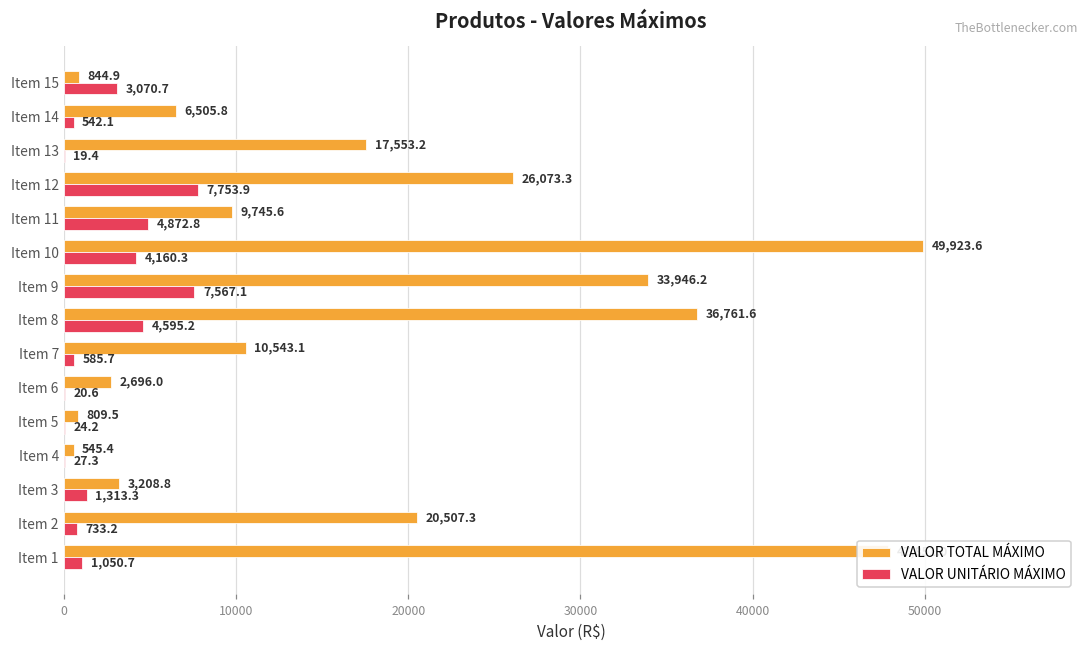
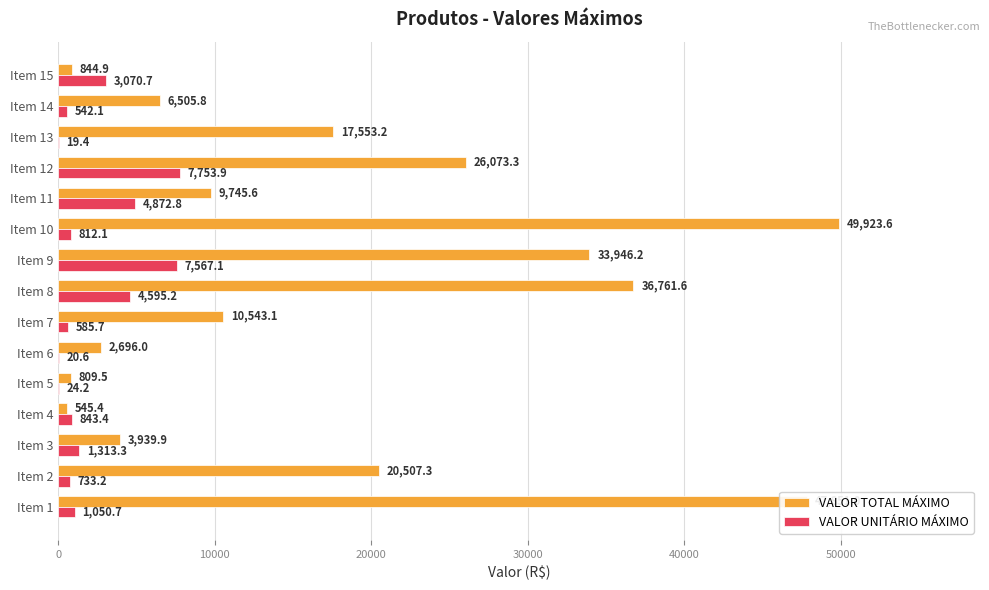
  {
    "VALOR TOTAL MÁXIMO": {
      "Item 15": "844.9",
      "Item 14": "6,505.8",
      "Item 13": "17,553.2",
      "Item 12": "26,073.3",
      "Item 11": "9,745.6",
      "Item 10": "49,923.6",
      "Item 9": "33,946.2",
      "Item 8": "36,761.6",
      "Item 7": "10,543.1",
      "Item 6": "2,696.0",
      "Item 5": "809.5",
      "Item 4": "545.4",
-     "Item 3": "3,208.8",
+     "Item 3": "3,939.9",
      "Item 2": "20,507.3"
    },
    "VALOR UNITÁRIO MÁXIMO": {
      "Item 15": "3,070.7",
      "Item 14": "542.1",
      "Item 13": "19.4",
      "Item 12": "7,753.9",
      "Item 11": "4,872.8",
-     "Item 10": "4,160.3",
+     "Item 10": "812.1",
      "Item 9": "7,567.1",
      "Item 8": "4,595.2",
      "Item 7": "585.7",
      "Item 6": "20.6",
      "Item 5": "24.2",
-     "Item 4": "27.3",
+     "Item 4": "843.4",
      "Item 3": "1,313.3",
      "Item 2": "733.2",
      "Item 1": "1,050.7"
    }
  }
